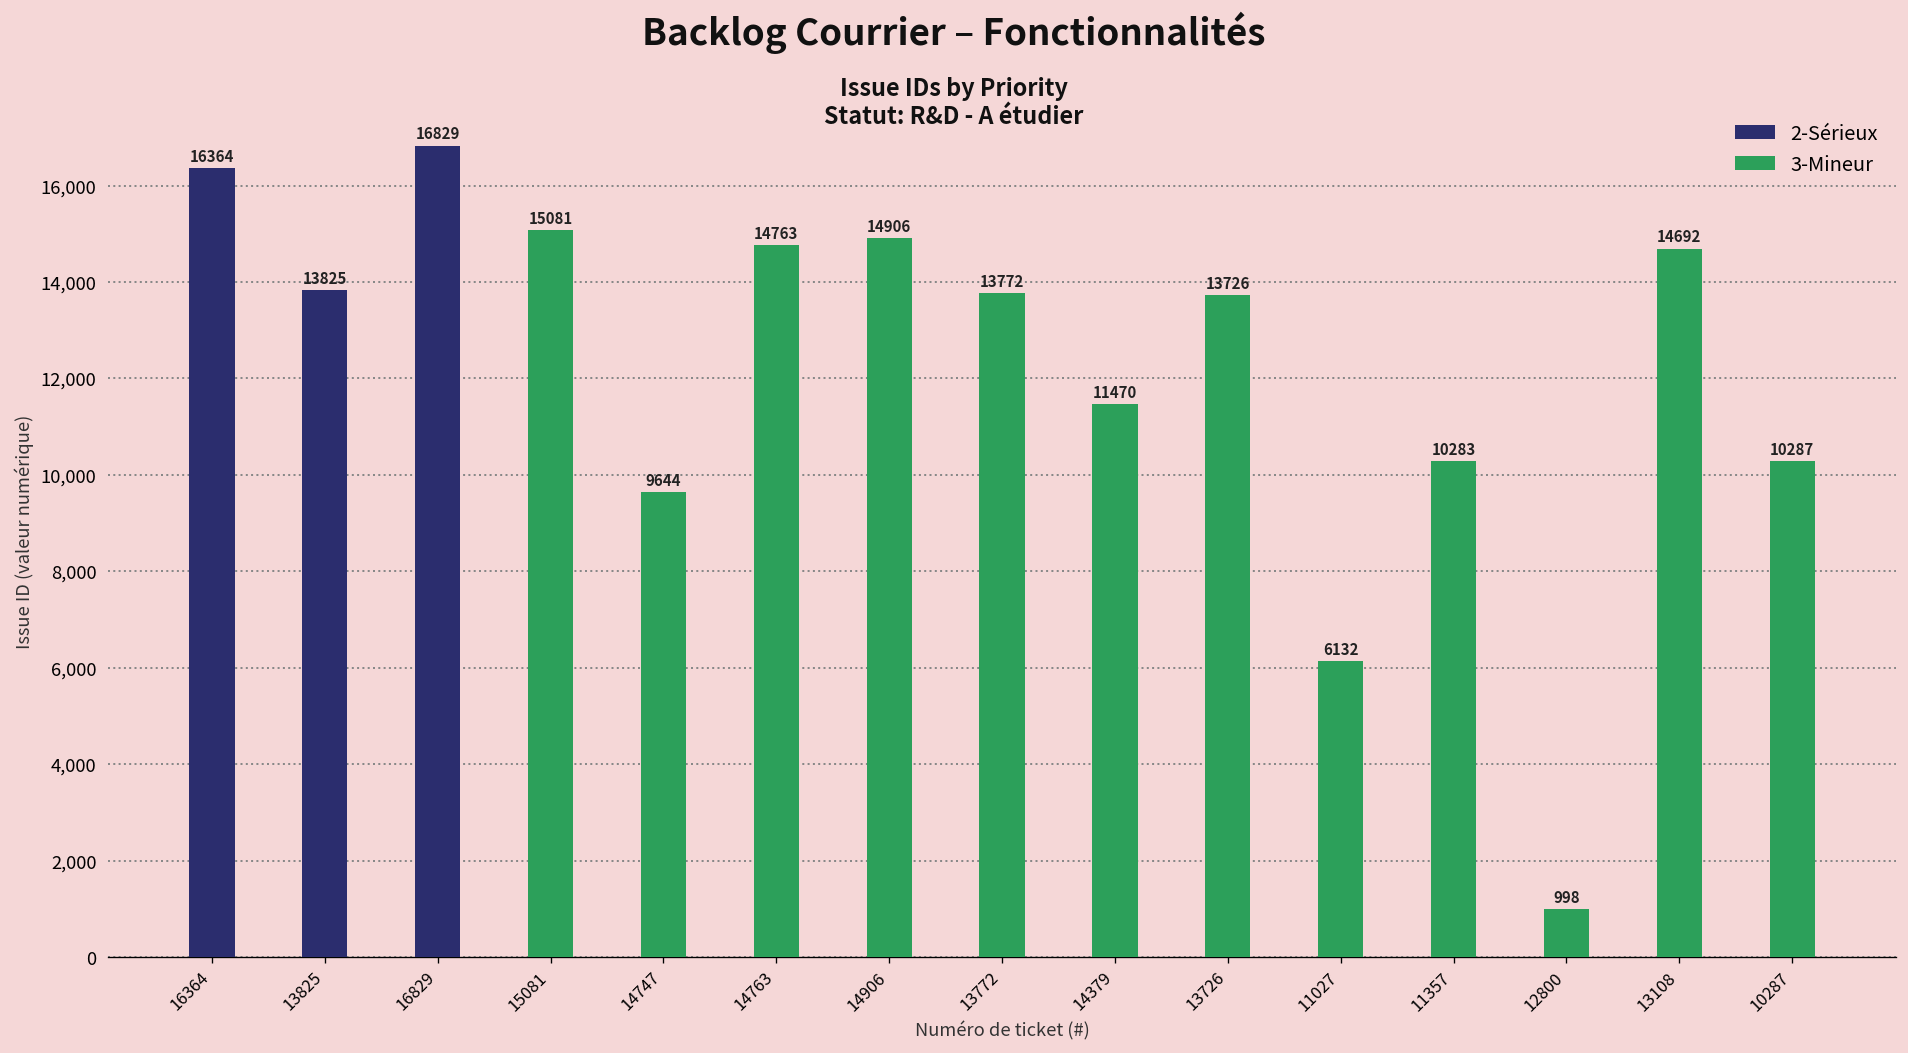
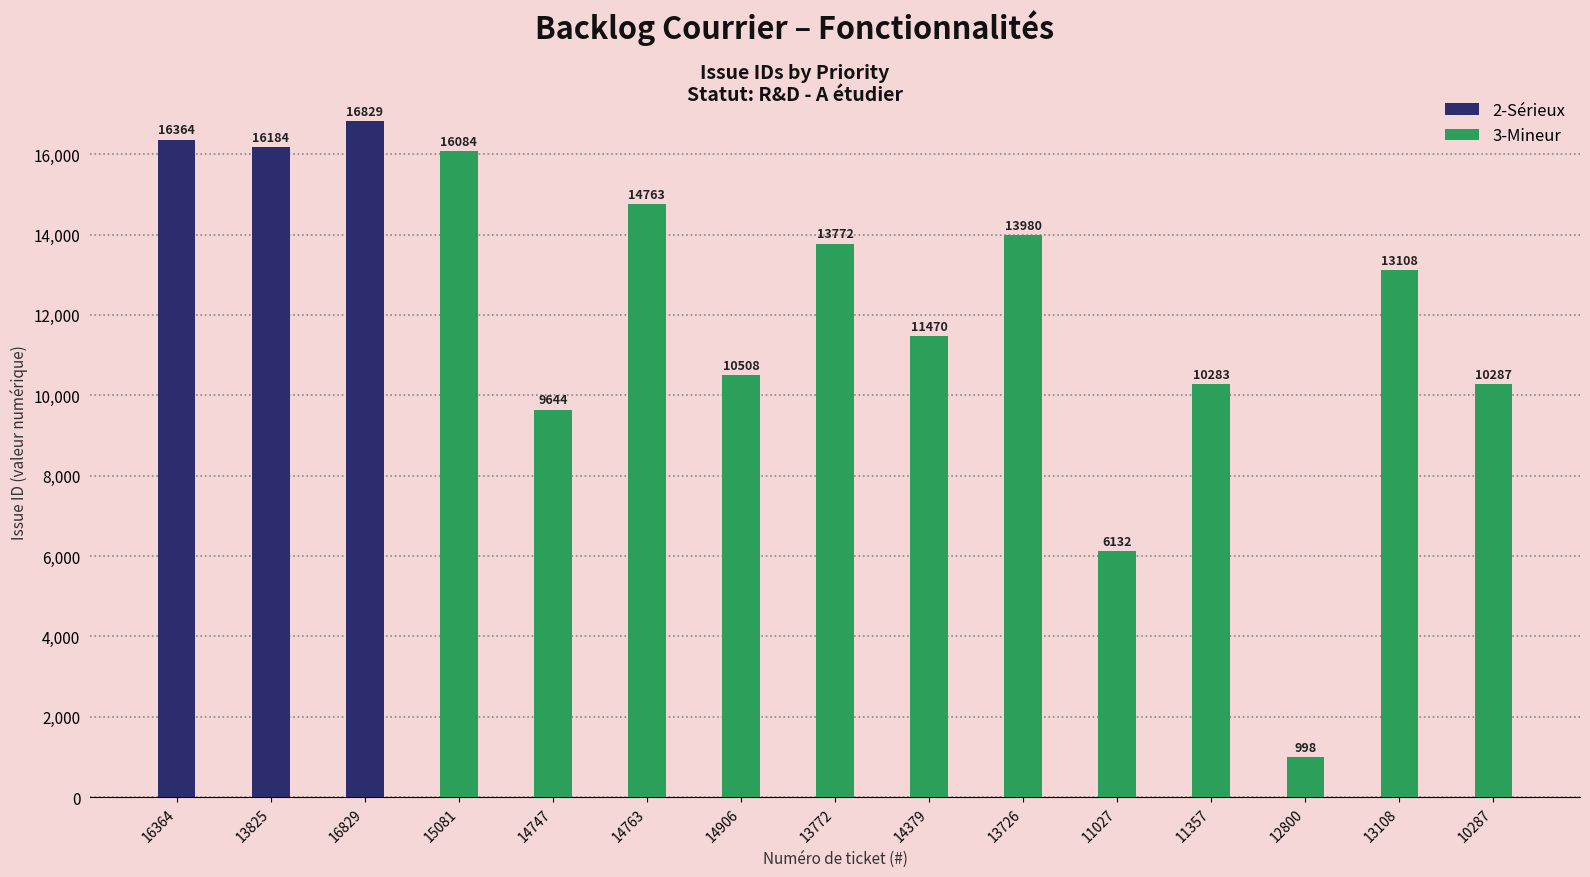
  {
    "2-Sérieux": {
      "16364": 16364,
-     "13825": 13825,
+     "13825": 16184,
      "16829": 16829
    },
    "3-Mineur": {
-     "15081": 15081,
+     "15081": 16084,
      "14747": 9644,
      "14763": 14763,
-     "14906": 14906,
+     "14906": 10508,
      "13772": 13772,
      "14379": 11470,
-     "13726": 13726,
+     "13726": 13980,
      "11027": 6132,
      "11357": 10283,
      "12800": 998,
-     "13108": 14692,
+     "13108": 13108,
      "10287": 10287
    }
  }
